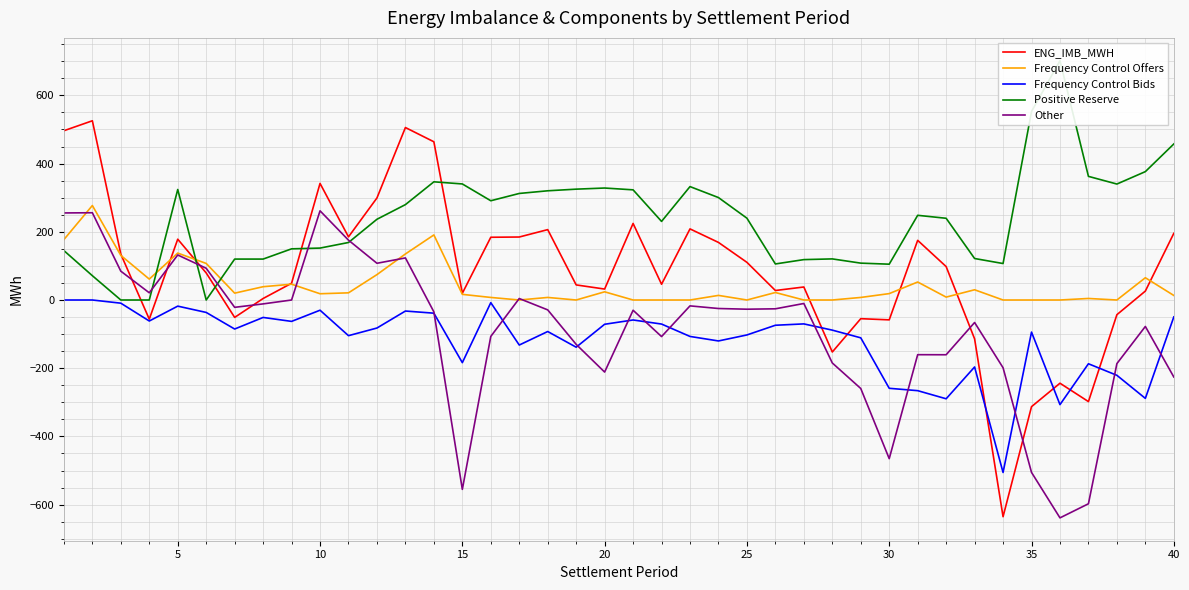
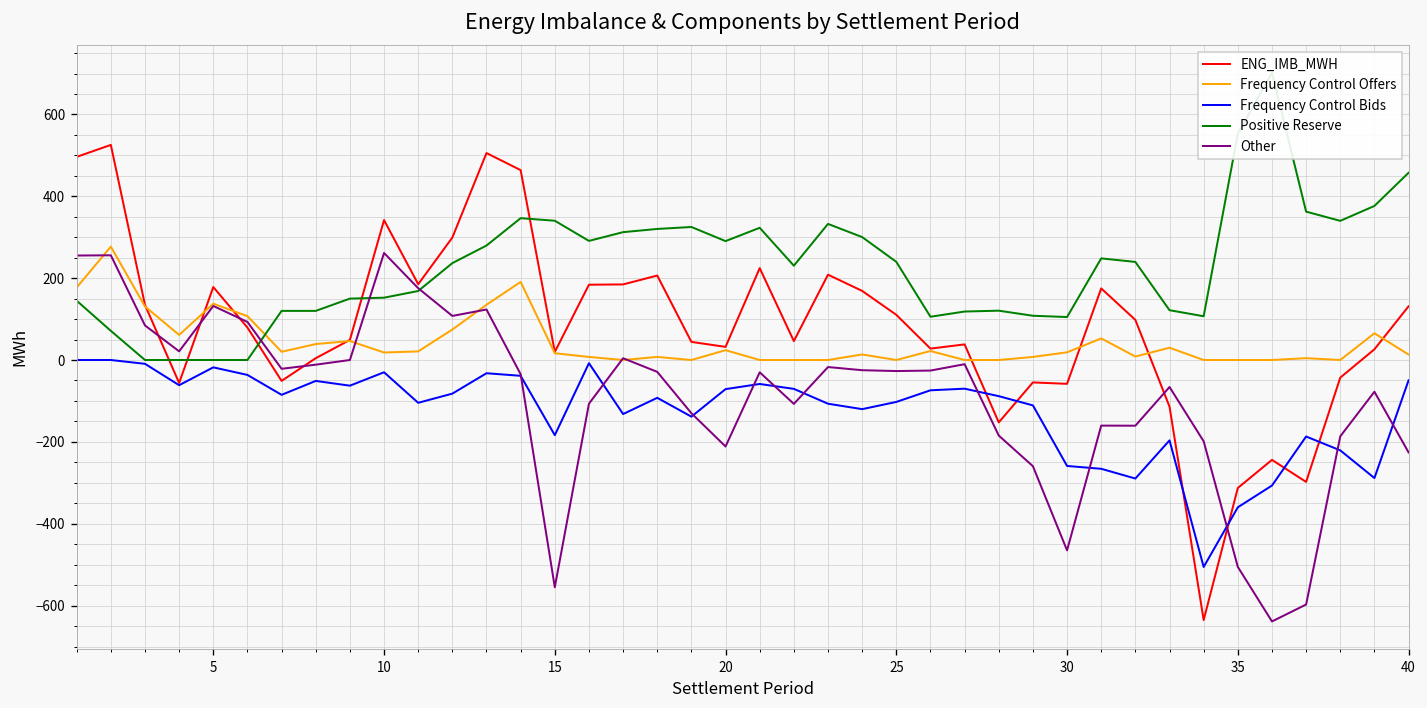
  {
    "ENG_IMB_MWH": {
      "5": 180,
      "10": 340,
      "20": 30,
      "25": 110,
      "30": -60,
      "35": -310,
-     "40": 200
+     "40": 130
    },
    "Frequency Control Offers": {
      "10": 20,
      "20": 20,
      "25": 0,
      "30": 20,
      "35": 0,
      "40": 10
    },
    "Frequency Control Bids": {
      "5": -20,
      "10": -30,
      "15": -180,
      "20": -70,
      "25": -100,
      "30": -260,
-     "35": -90,
+     "35": -360,
      "40": -50
    },
    "Positive Reserve": {
-     "5": 320,
+     "5": 0,
      "10": 150,
      "15": 340,
-     "20": 330,
+     "20": 290,
      "25": 240,
      "30": 110,
      "40": 460
    },
    "Other": {
      "10": 260,
      "15": -560,
      "20": -210,
      "25": -30,
      "30": -470,
      "35": -510,
      "40": -230
    }
  }
